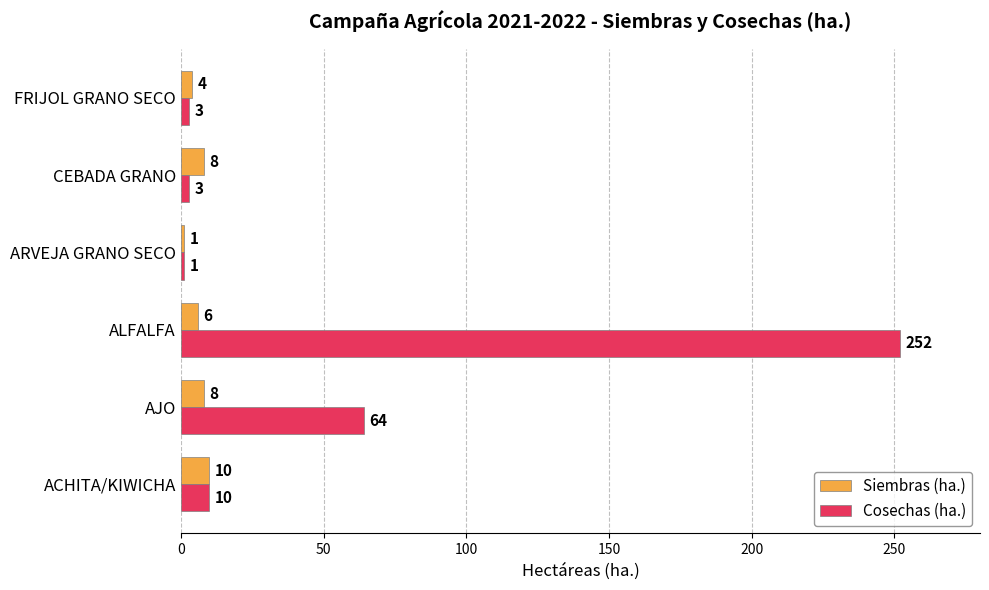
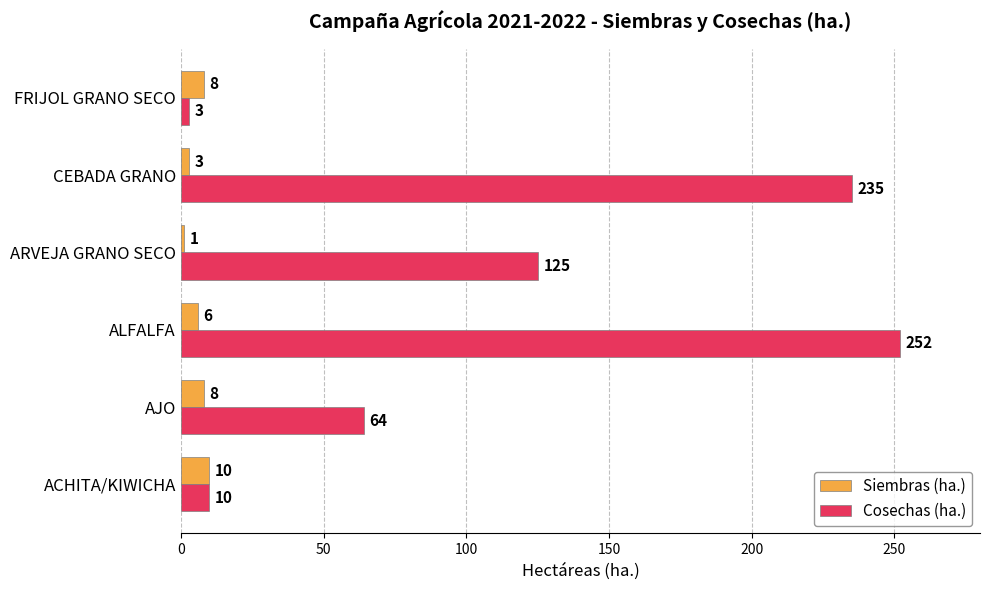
  {
    "Siembras (ha.)": {
-     "FRIJOL GRANO SECO": 4,
-     "CEBADA GRANO": 8,
+     "FRIJOL GRANO SECO": 8,
+     "CEBADA GRANO": 3,
      "ARVEJA GRANO SECO": 1,
      "ALFALFA": 6,
      "AJO": 8,
      "ACHITA/KIWICHA": 10
    },
    "Cosechas (ha.)": {
      "FRIJOL GRANO SECO": 3,
-     "CEBADA GRANO": 3,
-     "ARVEJA GRANO SECO": 1,
+     "CEBADA GRANO": 235,
+     "ARVEJA GRANO SECO": 125,
      "ALFALFA": 252,
      "AJO": 64,
      "ACHITA/KIWICHA": 10
    }
  }
